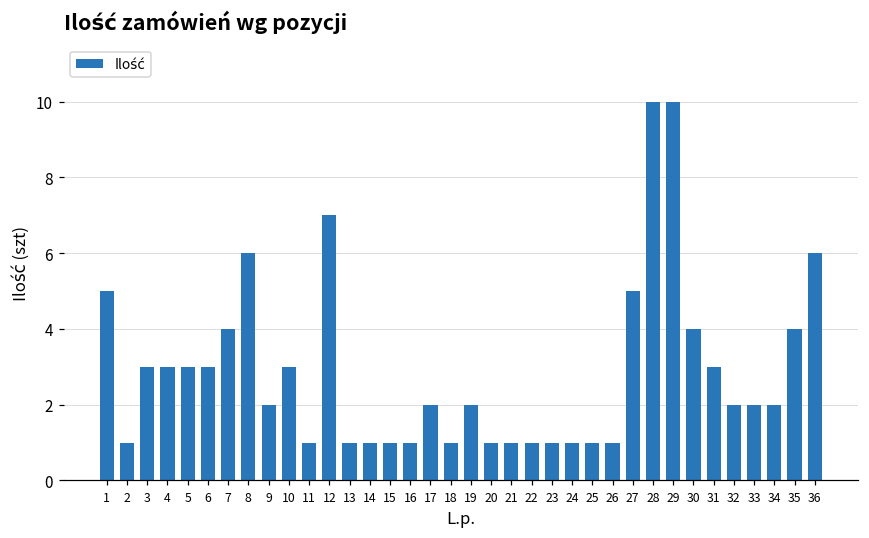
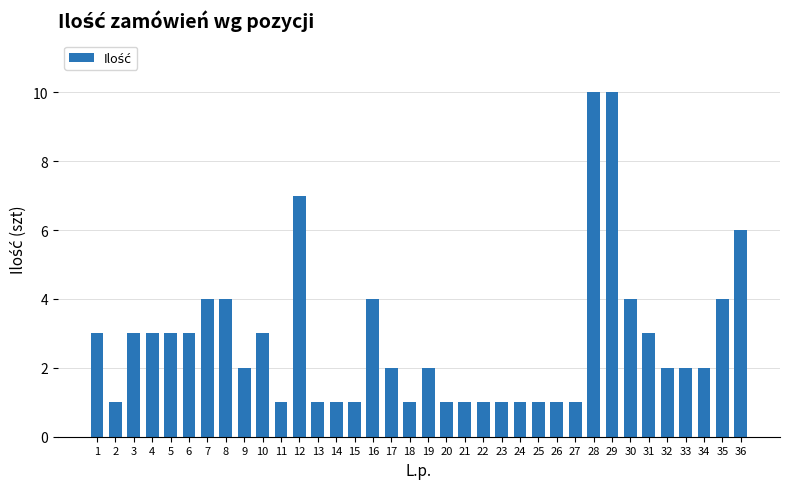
  {
-   "1": 5,
+   "1": 3,
    "2": 1,
    "3": 3,
    "4": 3,
    "5": 3,
    "6": 3,
    "7": 4,
-   "8": 6,
+   "8": 4,
    "9": 2,
    "10": 3,
    "11": 1,
    "12": 7,
    "13": 1,
    "14": 1,
    "15": 1,
-   "16": 1,
+   "16": 4,
    "17": 2,
    "18": 1,
    "19": 2,
    "20": 1,
    "21": 1,
    "22": 1,
    "23": 1,
    "24": 1,
    "25": 1,
    "26": 1,
-   "27": 5,
+   "27": 1,
    "28": 10,
    "29": 10,
    "30": 4,
    "31": 3,
    "32": 2,
    "33": 2,
    "34": 2,
    "35": 4,
    "36": 6
  }
